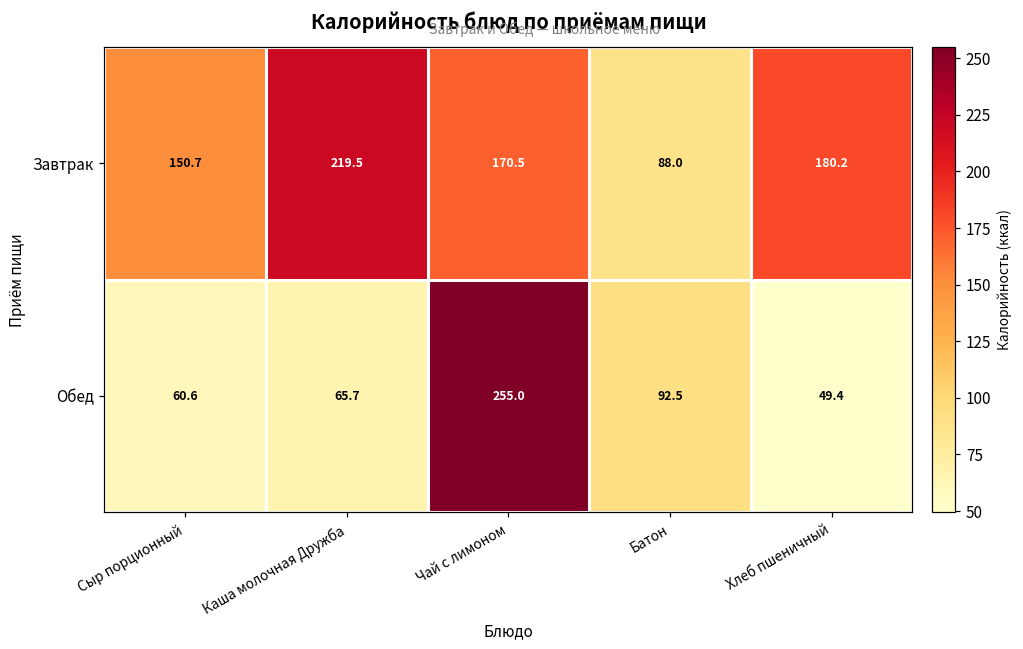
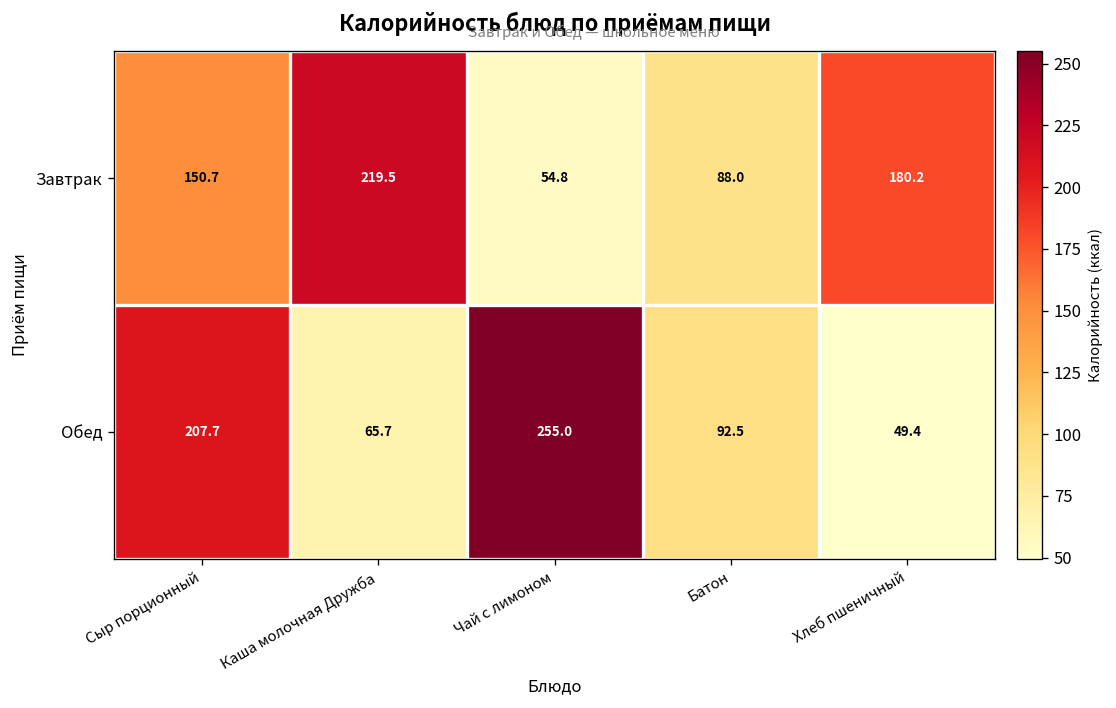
  {
    "Завтрак": {
      "Сыр порционный": 150.7,
      "Каша молочная Дружба": 219.5,
-     "Чай с лимоном": 170.5,
+     "Чай с лимоном": 54.8,
      "Батон": 88.0,
      "Хлеб пшеничный": 180.2
    },
    "Обед": {
-     "Сыр порционный": 60.6,
+     "Сыр порционный": 207.7,
      "Каша молочная Дружба": 65.7,
      "Чай с лимоном": 255.0,
      "Батон": 92.5,
      "Хлеб пшеничный": 49.4
    }
  }
